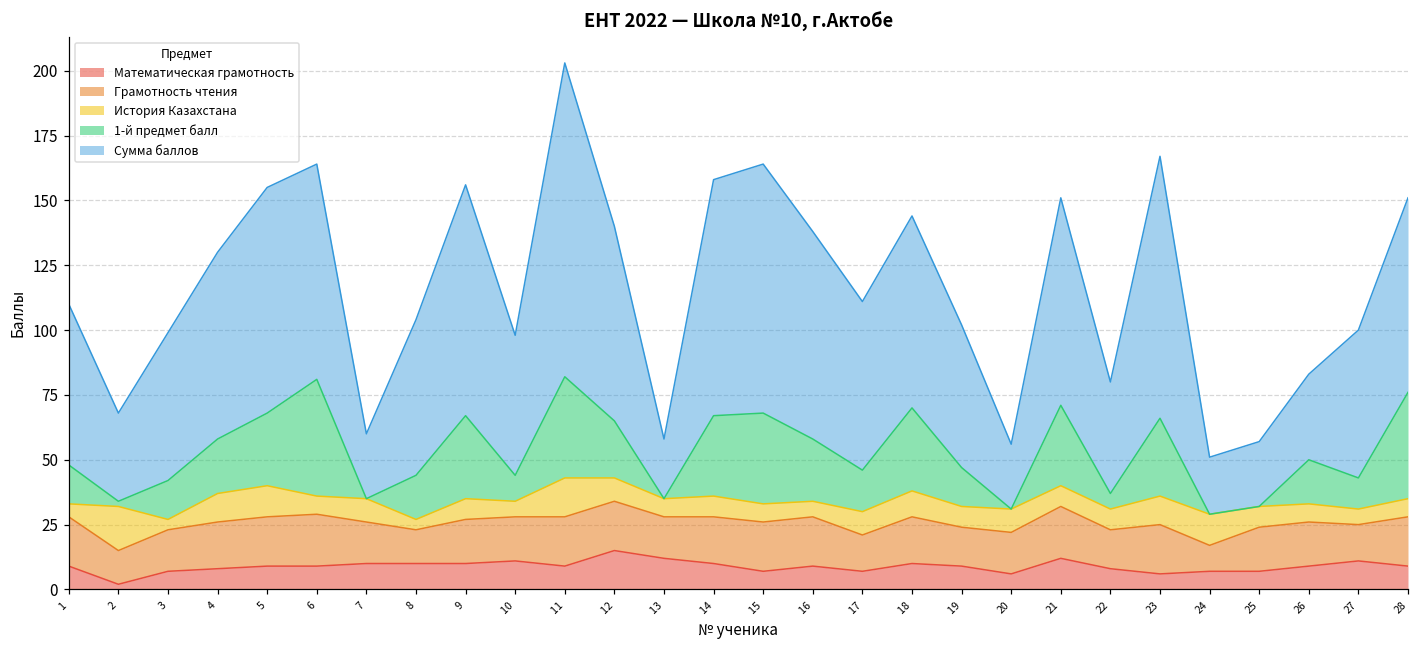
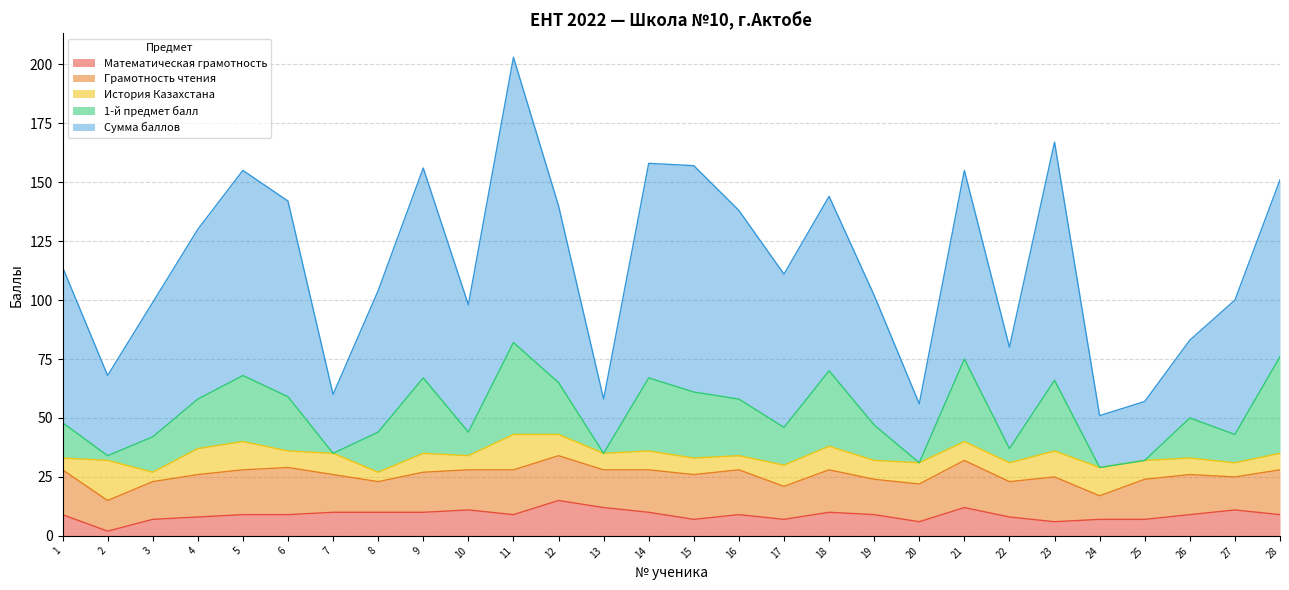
  {
    "История Казахстана": {
      "1": 5,
      "2": 17,
      "3": 4,
      "4": 11,
      "5": 12,
      "6": 7,
      "8": 4,
      "9": 8,
      "10": 6,
      "11": 15,
      "12": 9,
      "14": 8,
      "15": 7,
      "16": 6,
      "17": 9,
      "18": 10,
      "19": 8,
      "21": 8,
      "22": 8,
      "23": 11,
      "26": 7,
      "27": 6,
      "28": 7
    },
    "1-й предмет балл": {
      "1": 15,
      "2": 2,
      "3": 15,
      "4": 21,
      "5": 28,
-     "6": 45,
+     "6": 23,
      "8": 17,
      "9": 32,
      "10": 10,
      "11": 39,
      "12": 22,
      "14": 31,
-     "15": 35,
+     "15": 28,
      "16": 24,
      "17": 16,
      "18": 32,
      "19": 15,
-     "21": 31,
+     "21": 35,
      "22": 6,
      "23": 30,
      "26": 17,
      "27": 12,
      "28": 41
    },
    "Сумма баллов": {
-     "1": 62,
+     "1": 66,
      "2": 34,
      "3": 57,
      "4": 72,
      "5": 87,
      "6": 83,
      "7": 25,
      "8": 60,
      "9": 89,
      "10": 54,
      "11": 121,
      "12": 75,
      "13": 23,
      "14": 91,
      "15": 96,
      "16": 80,
      "17": 65,
      "18": 74,
      "19": 55,
      "20": 25,
      "21": 80,
      "22": 43,
      "23": 101,
      "24": 22,
      "25": 25,
      "26": 33,
      "27": 57,
      "28": 75
    }
  }
